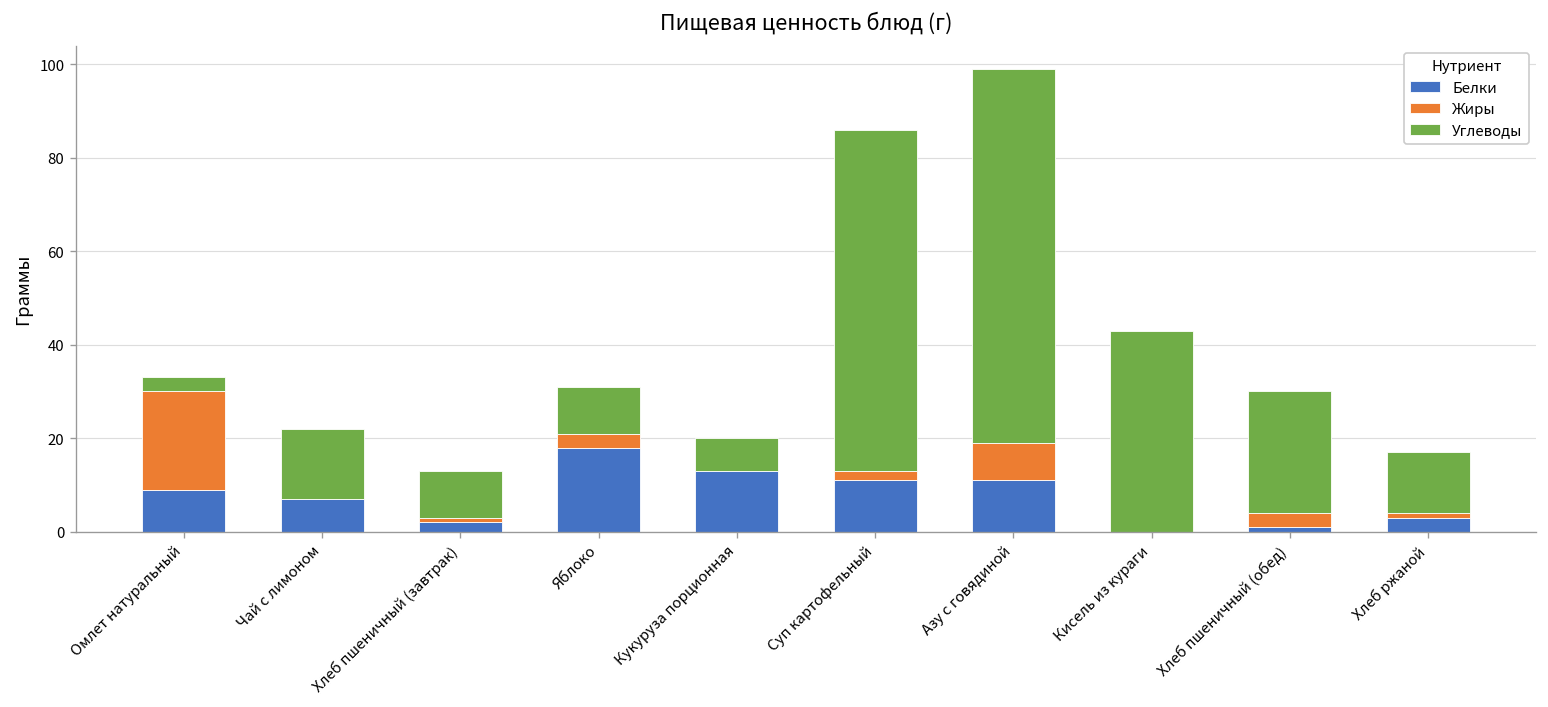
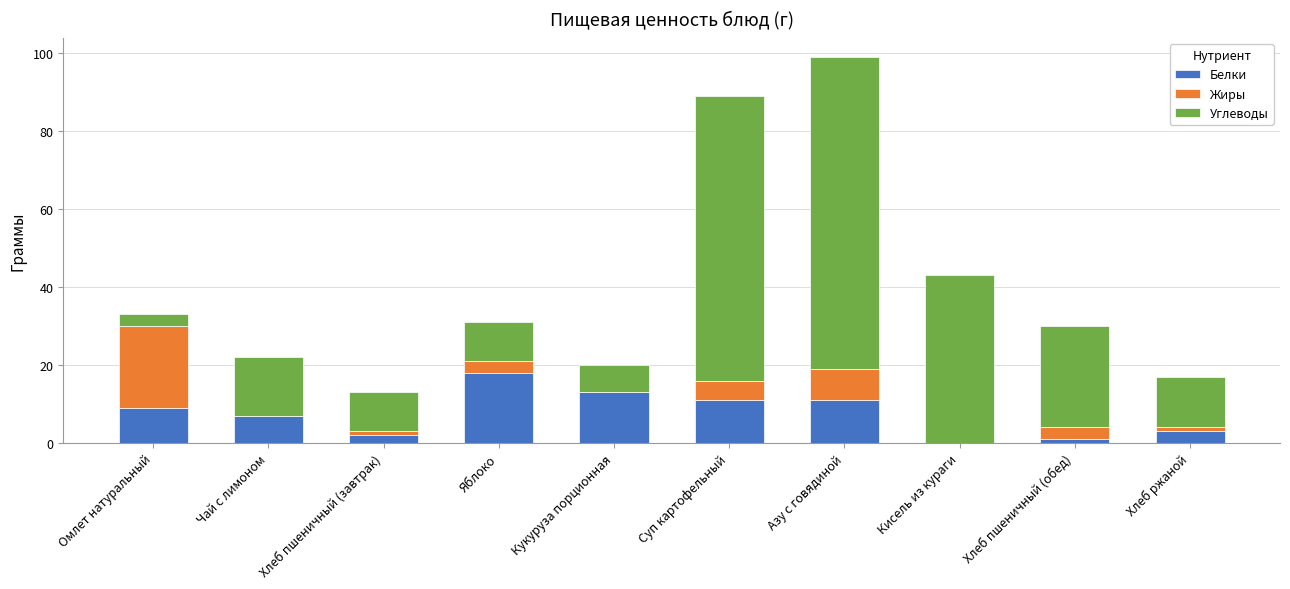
  {
    "Белки": {
      "Омлет натуральный": 9,
      "Чай с лимоном": 7,
      "Хлеб пшеничный (завтрак)": 2,
      "Яблоко": 18,
      "Кукуруза порционная": 13,
      "Суп картофельный": 11,
      "Азу с говядиной": 11,
      "Кисель из кураги": 0,
      "Хлеб пшеничный (обед)": 1,
      "Хлеб ржаной": 3
    },
    "Жиры": {
      "Омлет натуральный": 21,
      "Чай с лимоном": 0,
      "Хлеб пшеничный (завтрак)": 1,
      "Яблоко": 3,
      "Кукуруза порционная": 0,
-     "Суп картофельный": 2,
+     "Суп картофельный": 5,
      "Азу с говядиной": 8,
      "Кисель из кураги": 0,
      "Хлеб пшеничный (обед)": 3,
      "Хлеб ржаной": 1
    },
    "Углеводы": {
      "Омлет натуральный": 3,
      "Чай с лимоном": 15,
      "Хлеб пшеничный (завтрак)": 10,
      "Яблоко": 10,
      "Кукуруза порционная": 7,
      "Суп картофельный": 73,
      "Азу с говядиной": 80,
      "Кисель из кураги": 43,
      "Хлеб пшеничный (обед)": 26,
      "Хлеб ржаной": 13
    }
  }
